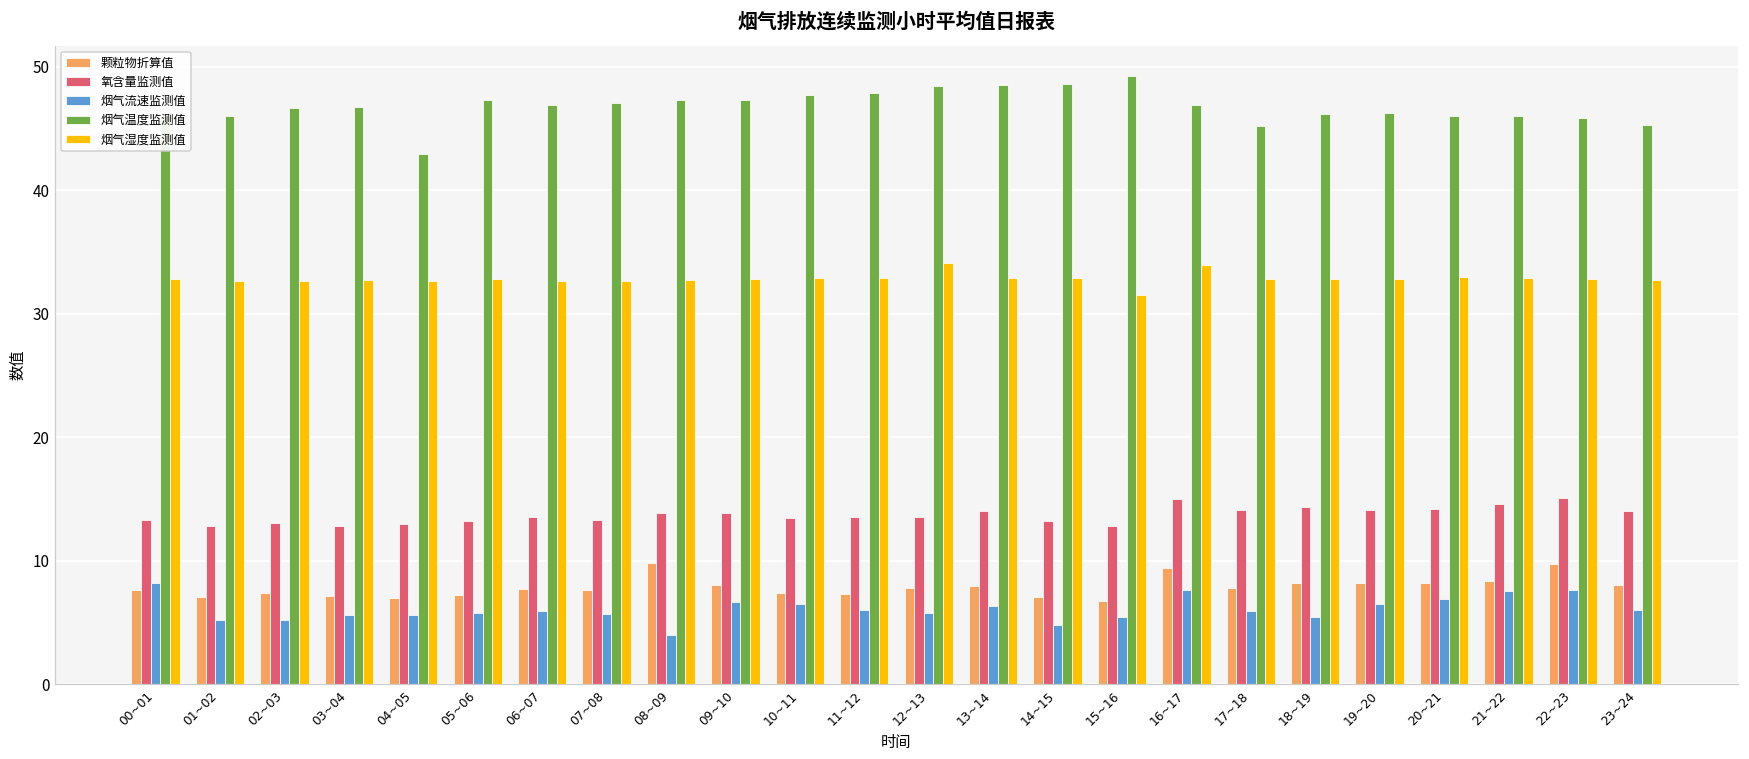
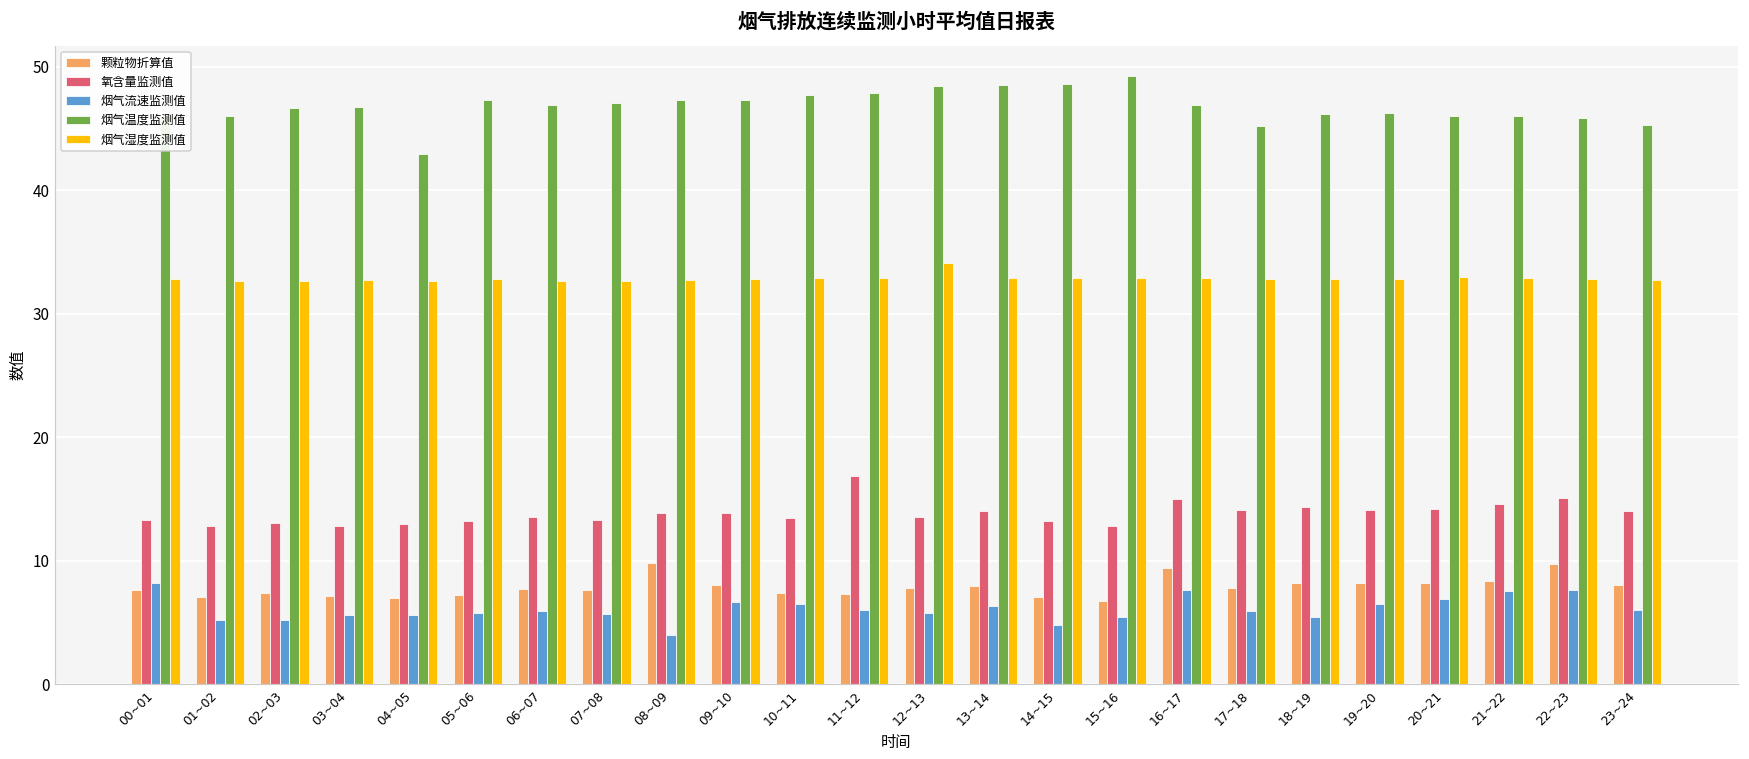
  {
    "颗粒物折算值": {
      "00~01": 7.6,
      "01~02": 7.1,
      "02~03": 7.4,
      "03~04": 7.1,
      "04~05": 6.9,
      "05~06": 7.2,
      "06~07": 7.7,
      "07~08": 7.6,
      "08~09": 9.8,
      "09~10": 8.1,
      "10~11": 7.4,
      "11~12": 7.3,
      "12~13": 7.8,
      "13~14": 8.0,
      "14~15": 7.1,
      "15~16": 6.7,
      "16~17": 9.4,
      "17~18": 7.8,
      "18~19": 8.2,
      "19~20": 8.2,
      "20~21": 8.2,
      "21~22": 8.4,
      "22~23": 9.7,
      "23~24": 8.0
    },
    "氧含量监测值": {
      "00~01": 13.3,
      "01~02": 12.8,
      "02~03": 13.0,
      "03~04": 12.8,
      "04~05": 13.0,
      "05~06": 13.2,
      "06~07": 13.5,
      "07~08": 13.3,
      "08~09": 13.8,
      "09~10": 13.9,
      "10~11": 13.4,
-     "11~12": 13.5,
+     "11~12": 16.8,
      "12~13": 13.6,
      "13~14": 14.1,
      "14~15": 13.2,
      "15~16": 12.8,
      "16~17": 15.0,
      "17~18": 14.1,
      "18~19": 14.3,
      "19~20": 14.1,
      "20~21": 14.2,
      "21~22": 14.5,
      "22~23": 15.1,
      "23~24": 14.0
    },
    "烟气流速监测值": {
      "00~01": 8.2,
      "01~02": 5.2,
      "02~03": 5.2,
      "03~04": 5.6,
      "04~05": 5.6,
      "05~06": 5.8,
      "06~07": 5.9,
      "07~08": 5.6,
      "08~09": 4.0,
      "09~10": 6.6,
      "10~11": 6.5,
      "11~12": 6.0,
      "12~13": 5.7,
      "13~14": 6.3,
      "14~15": 4.8,
      "15~16": 5.5,
      "16~17": 7.7,
      "17~18": 5.9,
      "18~19": 5.4,
      "19~20": 6.4,
      "20~21": 6.9,
      "21~22": 7.5,
      "22~23": 7.6,
      "23~24": 6.0
    },
    "烟气温度监测值": {
      "01~02": 46.0,
      "02~03": 46.6,
      "03~04": 46.7,
      "04~05": 42.9,
      "05~06": 47.3,
      "06~07": 46.9,
      "07~08": 47.0,
      "08~09": 47.3,
      "09~10": 47.3,
      "10~11": 47.7,
      "11~12": 47.9,
      "12~13": 48.4,
      "13~14": 48.5,
      "14~15": 48.6,
      "15~16": 49.2,
      "16~17": 46.9,
      "17~18": 45.2,
      "18~19": 46.1,
      "19~20": 46.3,
      "20~21": 46.0,
      "21~22": 46.0,
      "22~23": 45.9,
      "23~24": 45.3
    },
    "烟气湿度监测值": {
      "00~01": 32.8,
      "01~02": 32.7,
      "02~03": 32.7,
      "03~04": 32.7,
      "04~05": 32.6,
      "05~06": 32.8,
      "06~07": 32.6,
      "07~08": 32.7,
      "08~09": 32.7,
      "09~10": 32.8,
      "10~11": 32.9,
      "11~12": 32.9,
      "12~13": 34.1,
      "13~14": 32.8,
      "14~15": 32.9,
-     "15~16": 31.5,
-     "16~17": 33.9,
+     "15~16": 32.9,
+     "16~17": 32.8,
      "17~18": 32.8,
      "18~19": 32.8,
      "19~20": 32.8,
      "20~21": 32.9,
      "21~22": 32.9,
      "22~23": 32.8,
      "23~24": 32.7
    }
  }
